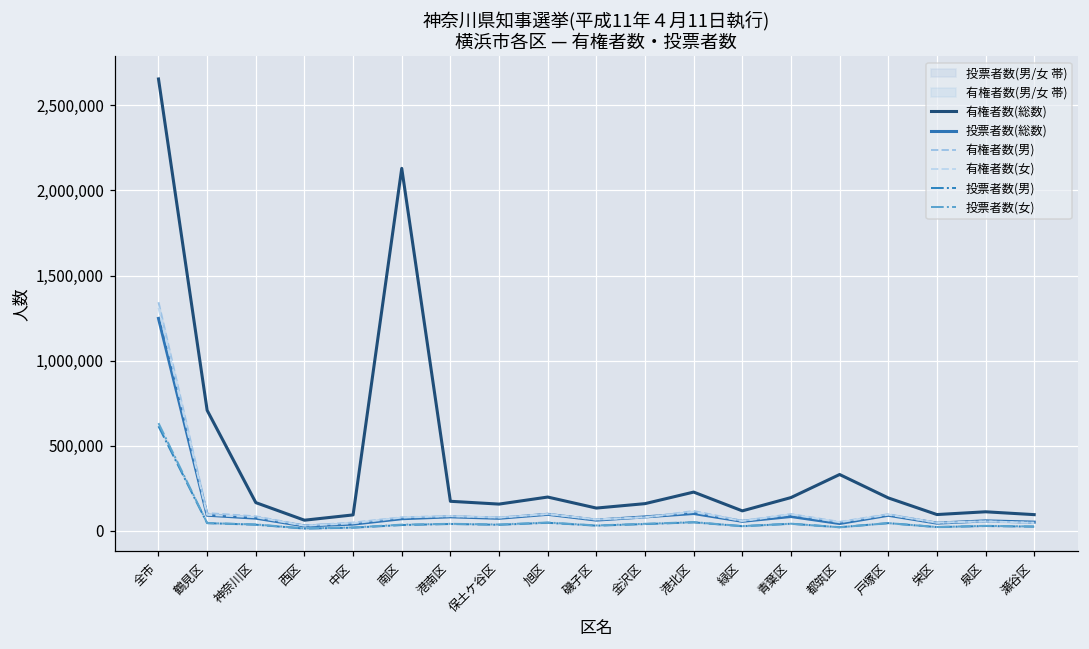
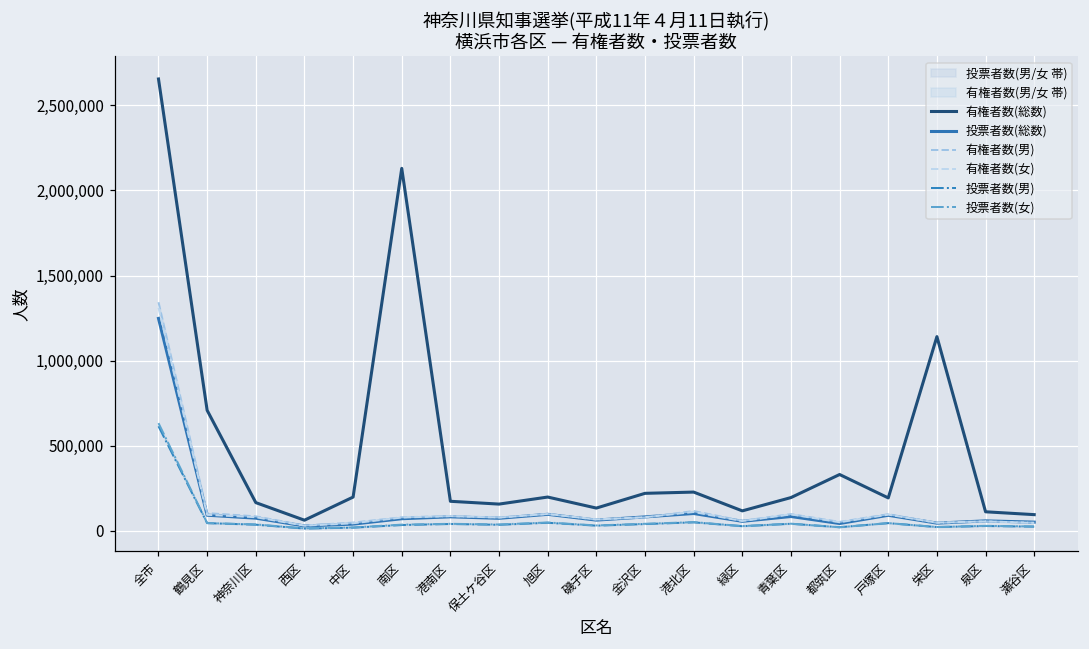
  {
    "有権者数(総数)": {
      "全市": "2,650,000",
      "鶴見区": "710,000",
      "神奈川区": "170,000",
      "西区": "60,000",
-     "中区": "90,000",
+     "中区": "200,000",
      "南区": "2,130,000",
      "港南区": "170,000",
      "保土ケ谷区": "160,000",
      "旭区": "200,000",
      "磯子区": "130,000",
-     "金沢区": "160,000",
+     "金沢区": "220,000",
      "港北区": "230,000",
      "緑区": "120,000",
      "青葉区": "200,000",
      "都筑区": "330,000",
      "戸塚区": "190,000",
-     "栄区": "100,000",
+     "栄区": "1,140,000",
      "泉区": "110,000",
      "瀬谷区": "100,000"
    }
  }
